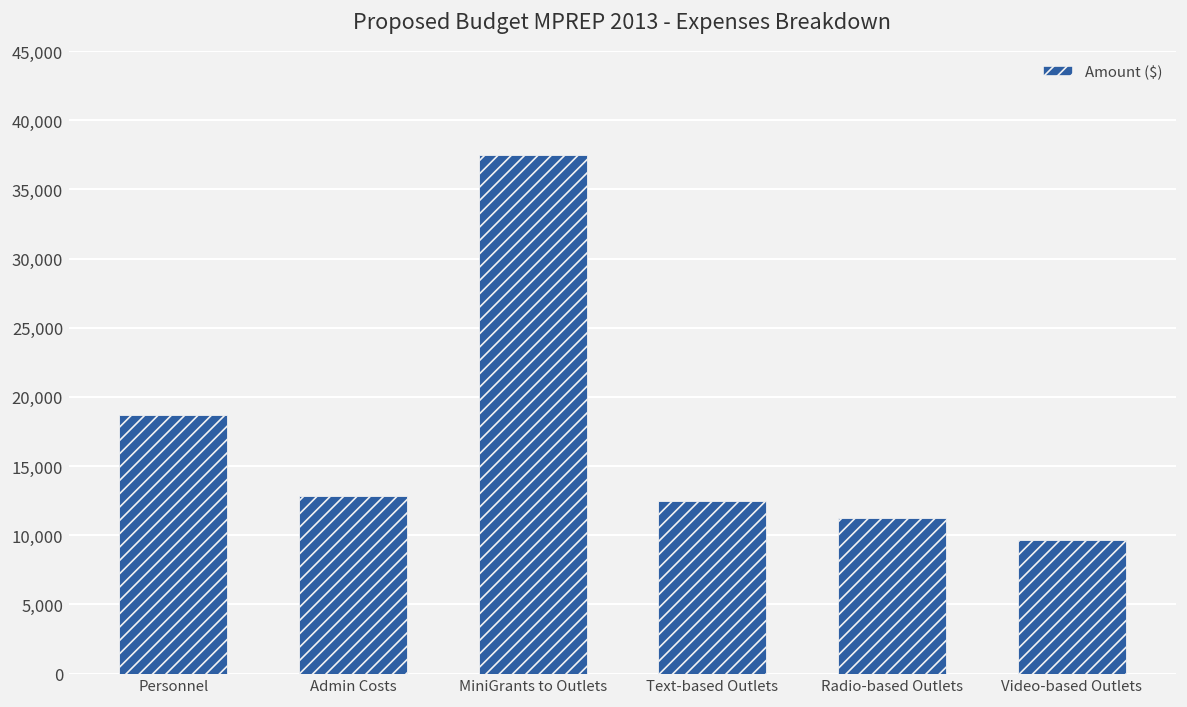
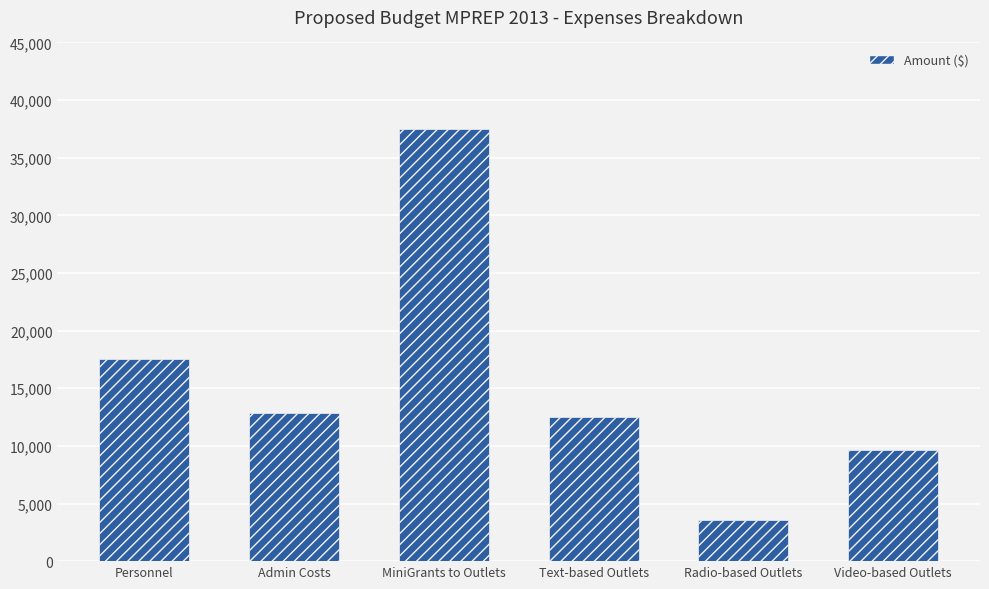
  {
-   "Personnel": "18,700",
+   "Personnel": "17,500",
    "Admin Costs": "12,800",
    "MiniGrants to Outlets": "37,500",
    "Text-based Outlets": "12,500",
-   "Radio-based Outlets": "11,300",
+   "Radio-based Outlets": "3,600",
    "Video-based Outlets": "9,600"
  }
